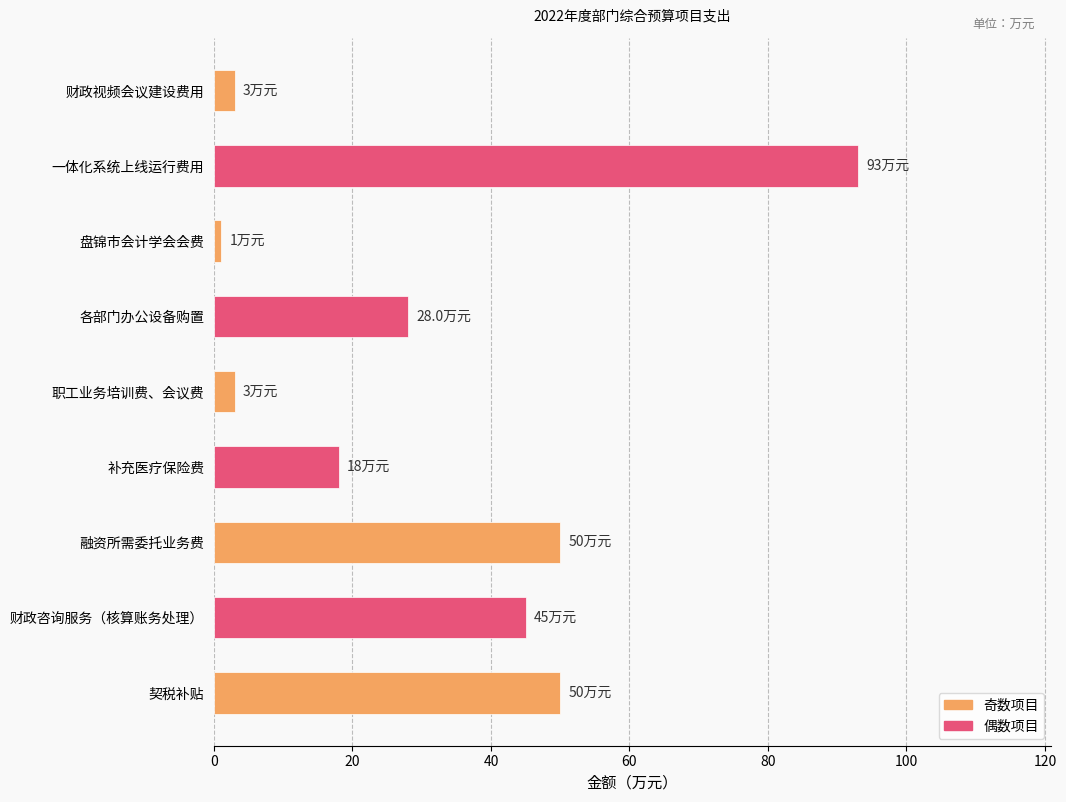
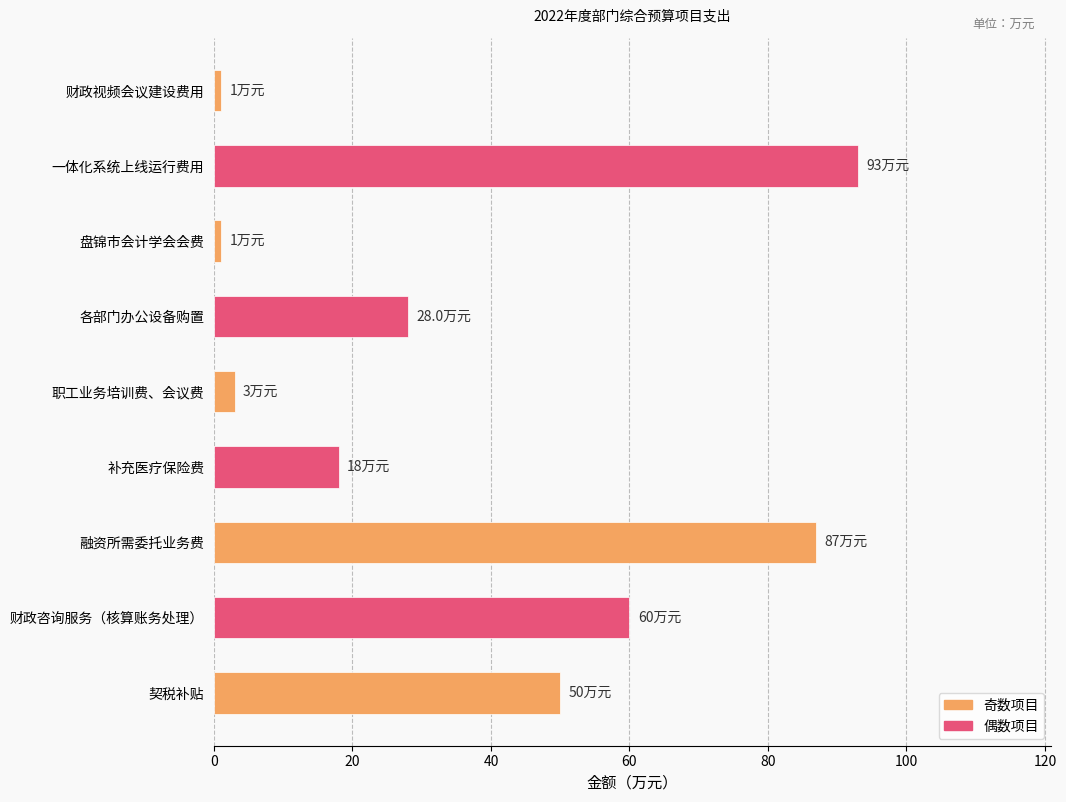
  {
-   "财政视频会议建设费用": 3,
+   "财政视频会议建设费用": 1,
    "一体化系统上线运行费用": 93,
    "盘锦市会计学会会费": 1,
    "各部门办公设备购置": 28.0,
    "职工业务培训费、会议费": 3,
    "补充医疗保险费": 18,
-   "融资所需委托业务费": 50,
-   "财政咨询服务（核算账务处理）": 45,
+   "融资所需委托业务费": 87,
+   "财政咨询服务（核算账务处理）": 60,
    "契税补贴": 50
  }
